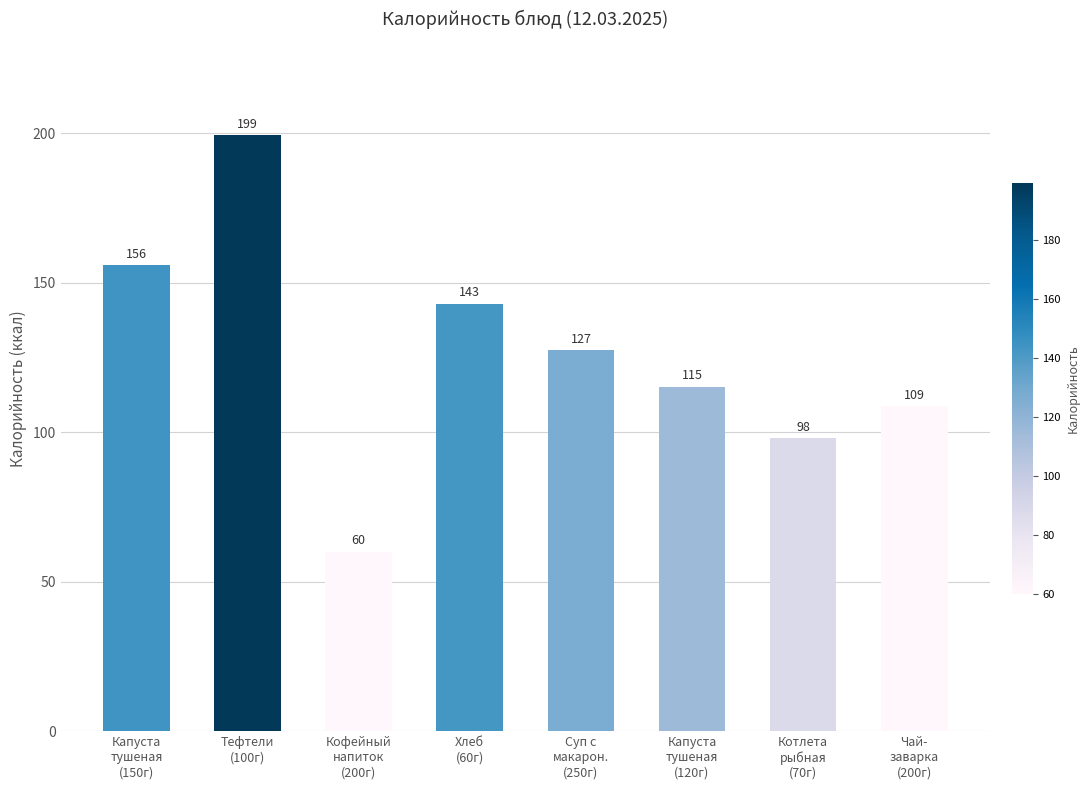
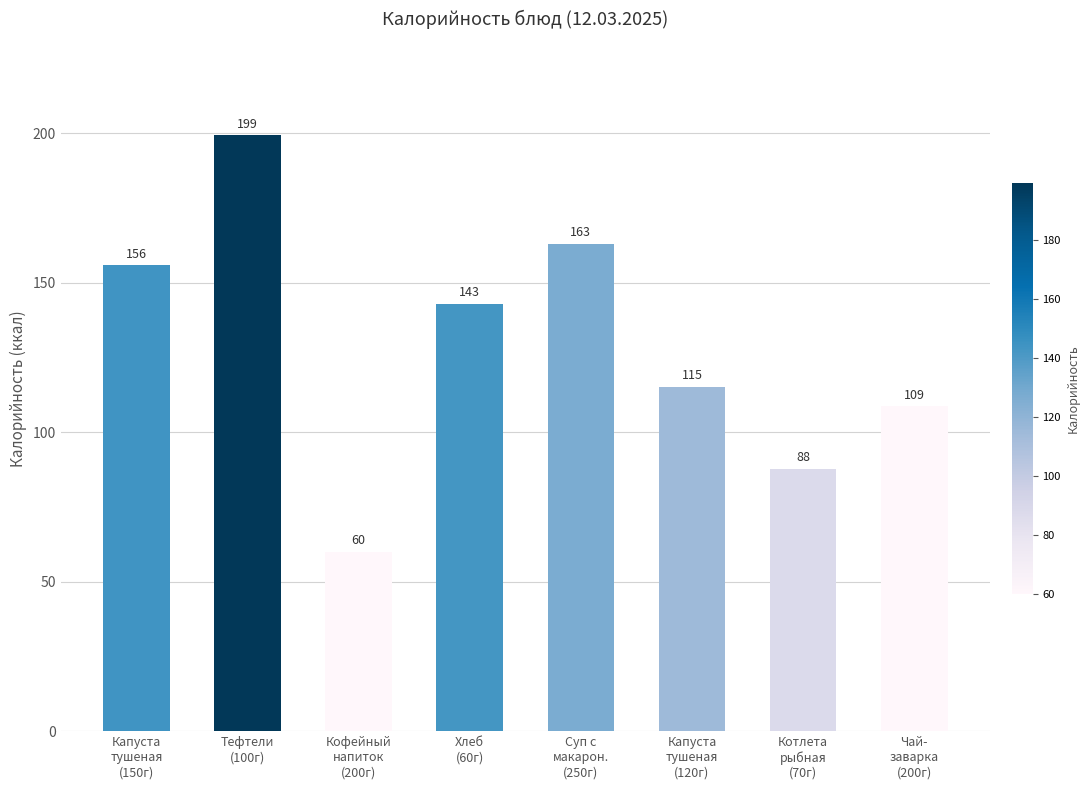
  {
    "Капуста тушеная (150г)": 156,
    "Тефтели (100г)": 199,
    "Кофейный напиток (200г)": 60,
    "Хлеб (60г)": 143,
-   "Суп с макарон. (250г)": 127,
+   "Суп с макарон. (250г)": 163,
    "Капуста тушеная (120г)": 115,
-   "Котлета рыбная (70г)": 98,
+   "Котлета рыбная (70г)": 88,
    "Чай- заварка (200г)": 109
  }
